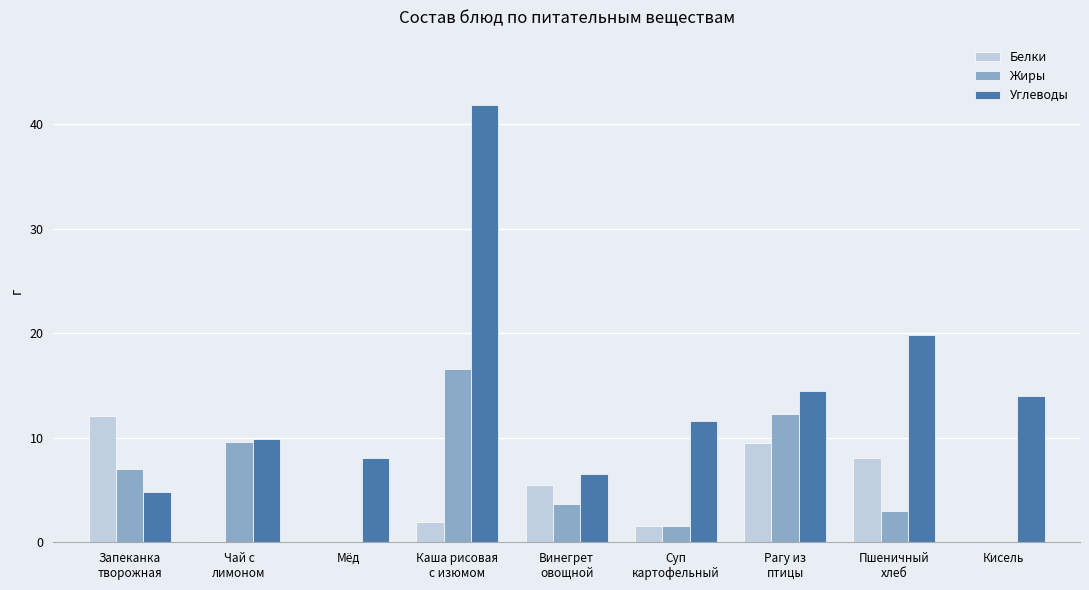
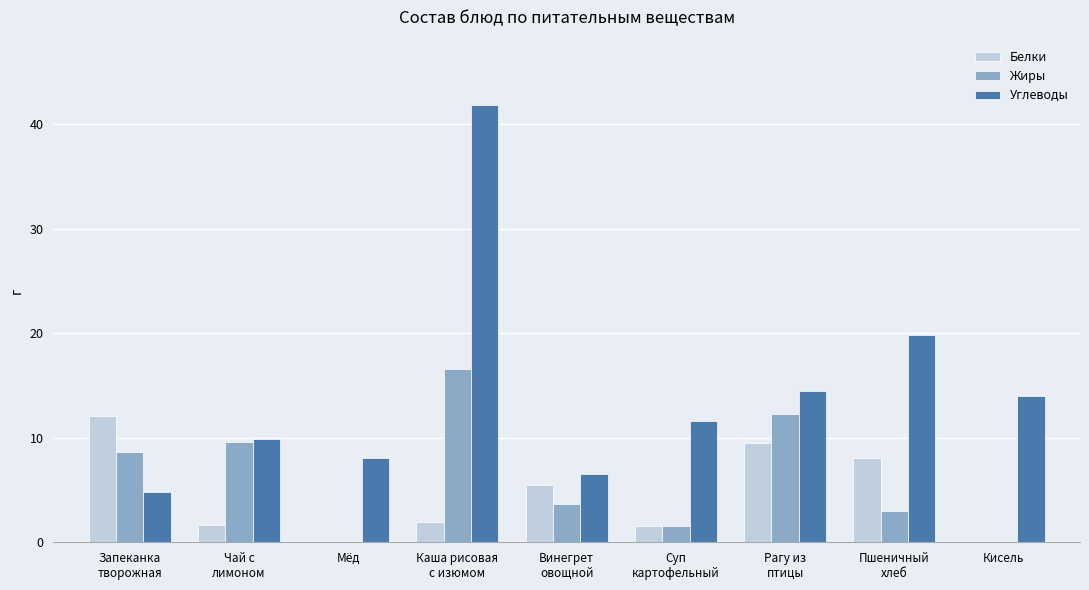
  {
    "Белки": {
      "Запеканка творожная": 12.1,
-     "Чай с лимоном": 0.1,
+     "Чай с лимоном": 1.7,
      "Мёд": 0.0,
      "Каша рисовая с изюмом": 1.9,
      "Винегрет овощной": 5.5,
      "Суп картофельный": 1.6,
      "Рагу из птицы": 9.5,
      "Пшеничный хлеб": 8.1,
      "Кисель": 0.0
    },
    "Жиры": {
-     "Запеканка творожная": 7.0,
+     "Запеканка творожная": 8.7,
      "Чай с лимоном": 9.6,
      "Мёд": 0.0,
      "Каша рисовая с изюмом": 16.6,
      "Винегрет овощной": 3.7,
      "Суп картофельный": 1.5,
      "Рагу из птицы": 12.3,
      "Пшеничный хлеб": 3.0,
      "Кисель": 0.0
    },
    "Углеводы": {
      "Запеканка творожная": 4.8,
      "Чай с лимоном": 9.9,
      "Мёд": 8.0,
      "Каша рисовая с изюмом": 41.8,
      "Винегрет овощной": 6.5,
      "Суп картофельный": 11.6,
      "Рагу из птицы": 14.5,
      "Пшеничный хлеб": 19.8,
      "Кисель": 14.0
    }
  }
